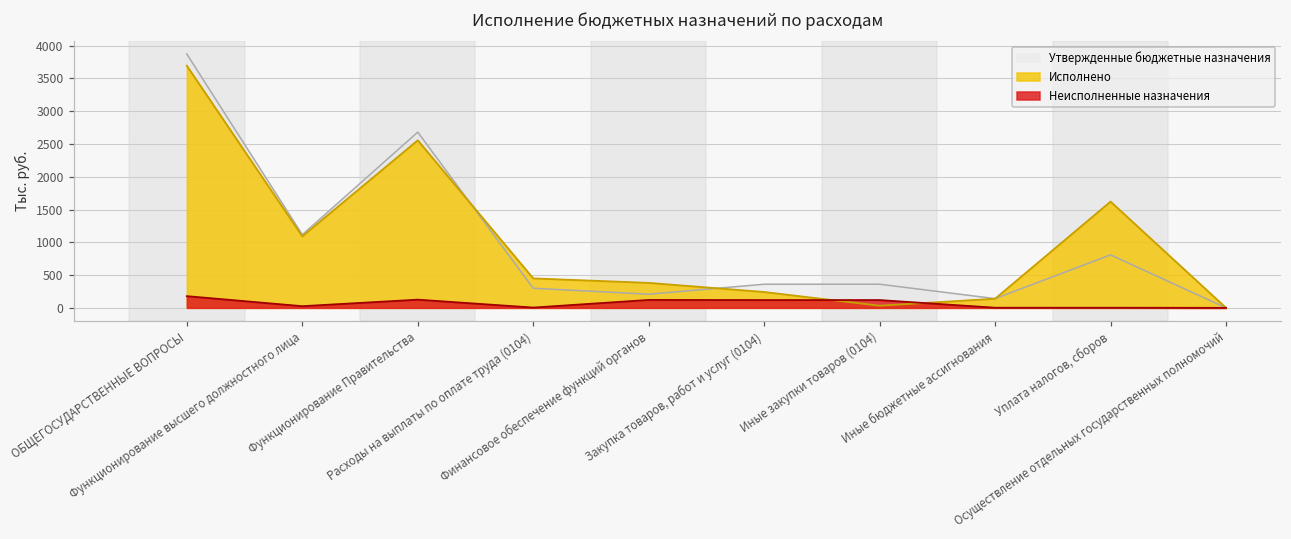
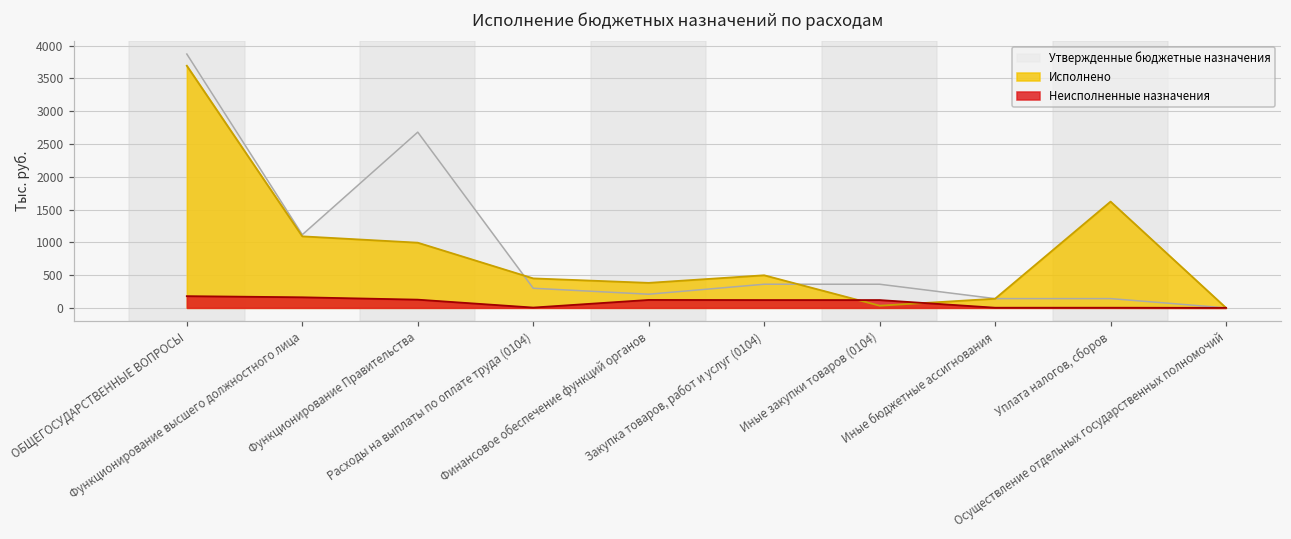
  {
    "Утвержденные бюджетные назначения": {
      "ОБЩЕГОСУДАРСТВЕННЫЕ ВОПРОСЫ": 3900,
      "Функционирование Правительства": 2700,
      "Расходы на выплаты по оплате труда (0104)": 300,
      "Финансовое обеспечение функций органов": 200,
      "Закупка товаров, работ и услуг (0104)": 400,
      "Иные закупки товаров (0104)": 400,
-     "Уплата налогов, сборов": 800
+     "Уплата налогов, сборов": 100
    },
    "Исполнено": {
      "ОБЩЕГОСУДАРСТВЕННЫЕ ВОПРОСЫ": 3700,
-     "Функционирование Правительства": 2600,
+     "Функционирование Правительства": 1000,
      "Расходы на выплаты по оплате труда (0104)": 400,
      "Финансовое обеспечение функций органов": 400,
-     "Закупка товаров, работ и услуг (0104)": 200,
+     "Закупка товаров, работ и услуг (0104)": 500,
      "Иные закупки товаров (0104)": 0,
      "Уплата налогов, сборов": 1600
    },
    "Неисполненные назначения": {
      "ОБЩЕГОСУДАРСТВЕННЫЕ ВОПРОСЫ": 200,
-     "Функционирование высшего должностного лица": 0,
+     "Функционирование высшего должностного лица": 200,
      "Функционирование Правительства": 100,
      "Расходы на выплаты по оплате труда (0104)": 0,
      "Финансовое обеспечение функций органов": 100,
      "Закупка товаров, работ и услуг (0104)": 100,
      "Иные закупки товаров (0104)": 100,
      "Иные бюджетные ассигнования": 0,
      "Уплата налогов, сборов": 0
    }
  }
